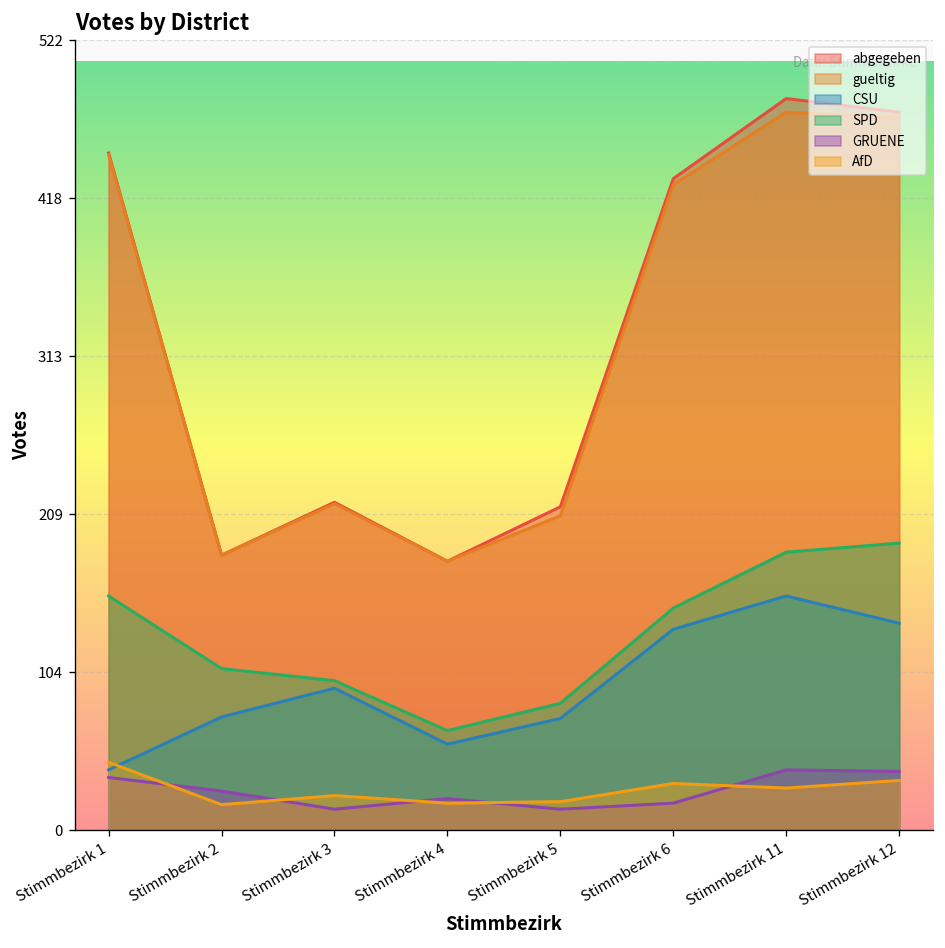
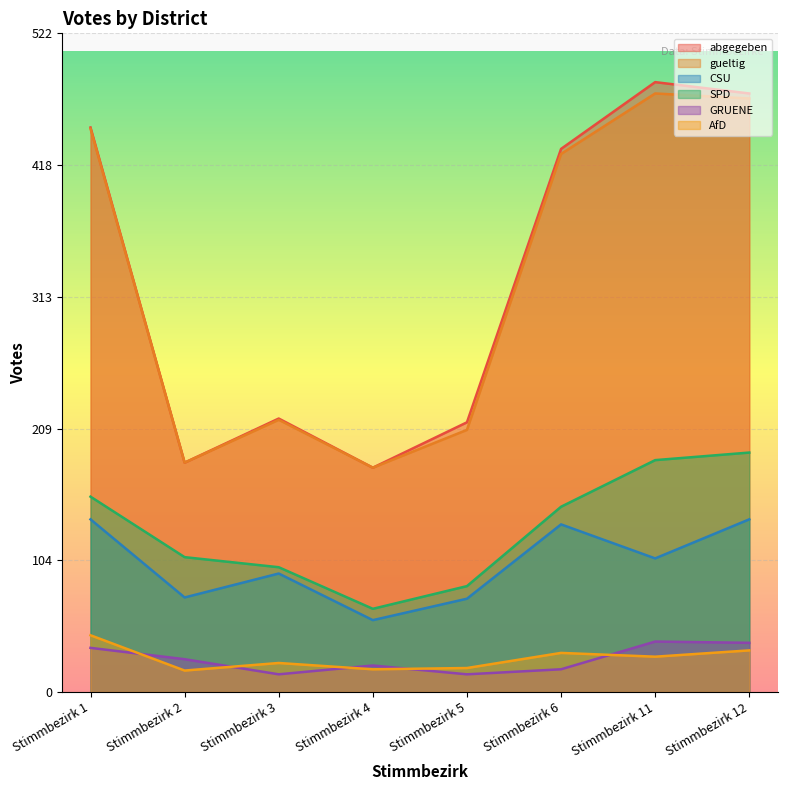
  {
    "CSU": {
-     "Stimmbezirk 1": 40,
+     "Stimmbezirk 1": 137,
      "Stimmbezirk 2": 75,
      "Stimmbezirk 3": 94,
      "Stimmbezirk 4": 57,
      "Stimmbezirk 5": 74,
      "Stimmbezirk 6": 133,
-     "Stimmbezirk 11": 155,
+     "Stimmbezirk 11": 106,
      "Stimmbezirk 12": 137
    },
    "SPD": {
      "Stimmbezirk 1": 155,
      "Stimmbezirk 2": 107,
      "Stimmbezirk 3": 99,
      "Stimmbezirk 4": 66,
      "Stimmbezirk 5": 84,
      "Stimmbezirk 6": 147,
      "Stimmbezirk 11": 184,
      "Stimmbezirk 12": 190
    },
    "GRUENE": {
      "Stimmbezirk 1": 35,
      "Stimmbezirk 2": 26,
      "Stimmbezirk 3": 14,
      "Stimmbezirk 4": 21,
      "Stimmbezirk 5": 14,
      "Stimmbezirk 6": 18,
      "Stimmbezirk 11": 40,
      "Stimmbezirk 12": 39
    }
  }
